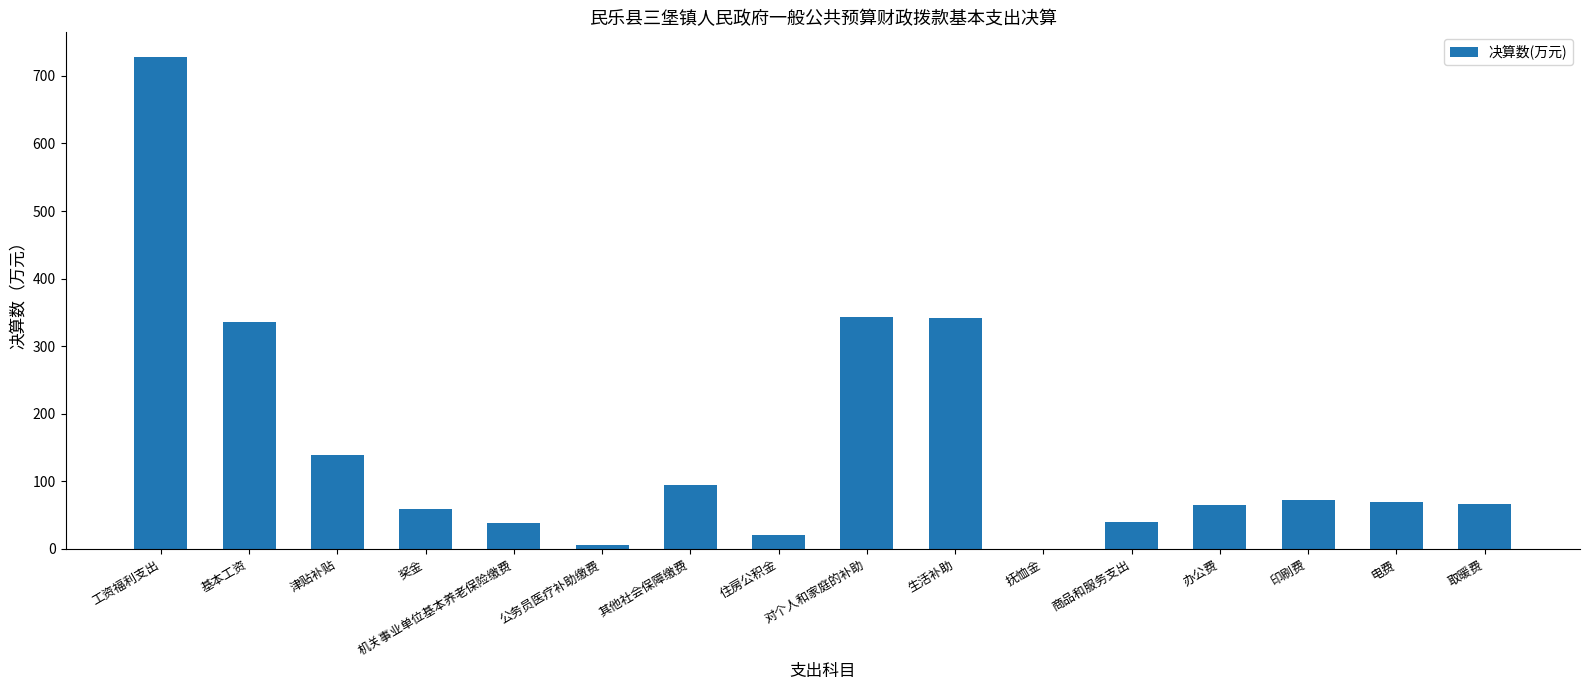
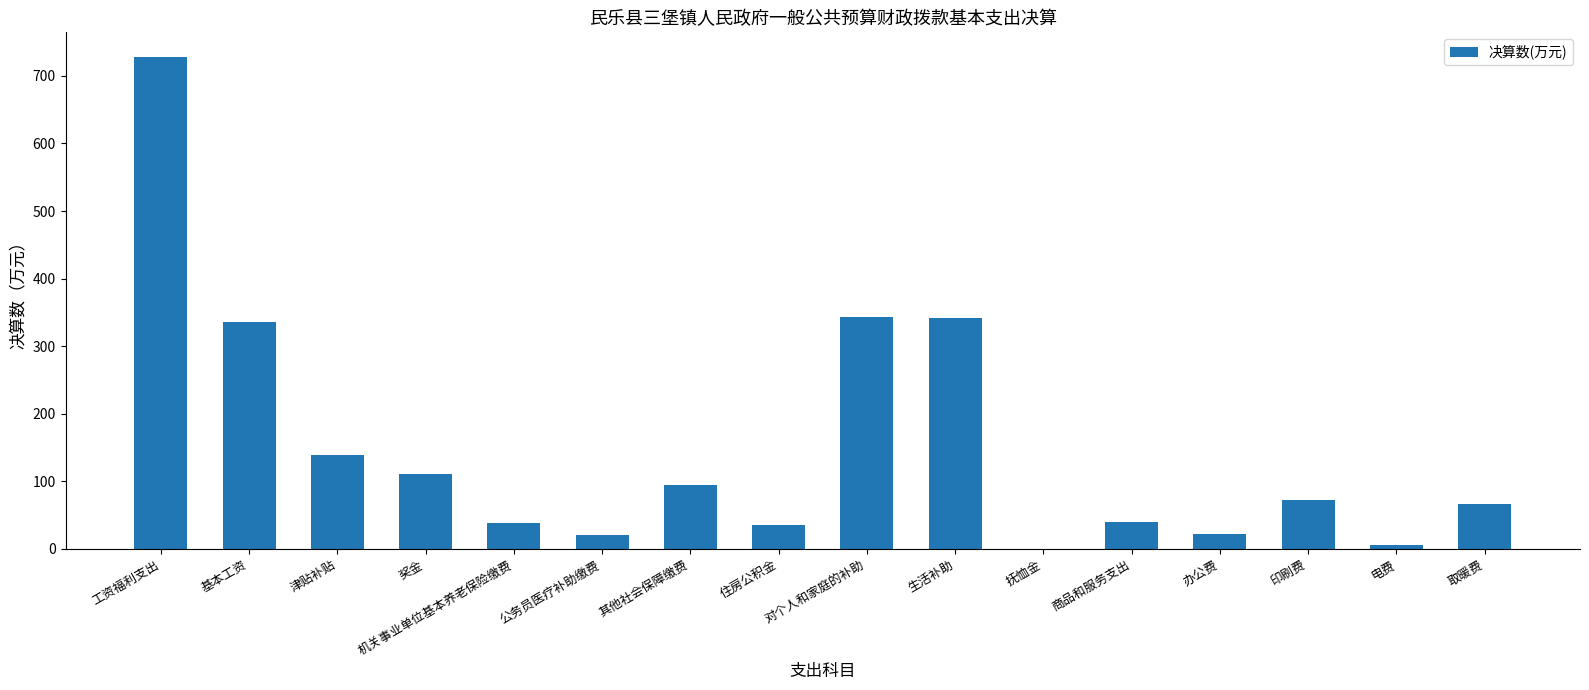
  {
    "工资福利支出": 730,
    "基本工资": 340,
    "津贴补贴": 140,
-   "奖金": 60,
+   "奖金": 110,
    "机关事业单位基本养老保险缴费": 40,
-   "公务员医疗补助缴费": 10,
+   "公务员医疗补助缴费": 20,
    "其他社会保障缴费": 90,
-   "住房公积金": 20,
+   "住房公积金": 40,
    "对个人和家庭的补助": 340,
    "生活补助": 340,
    "商品和服务支出": 40,
-   "办公费": 70,
+   "办公费": 20,
    "印刷费": 70,
-   "电费": 70,
+   "电费": 10,
    "取暖费": 70
  }
